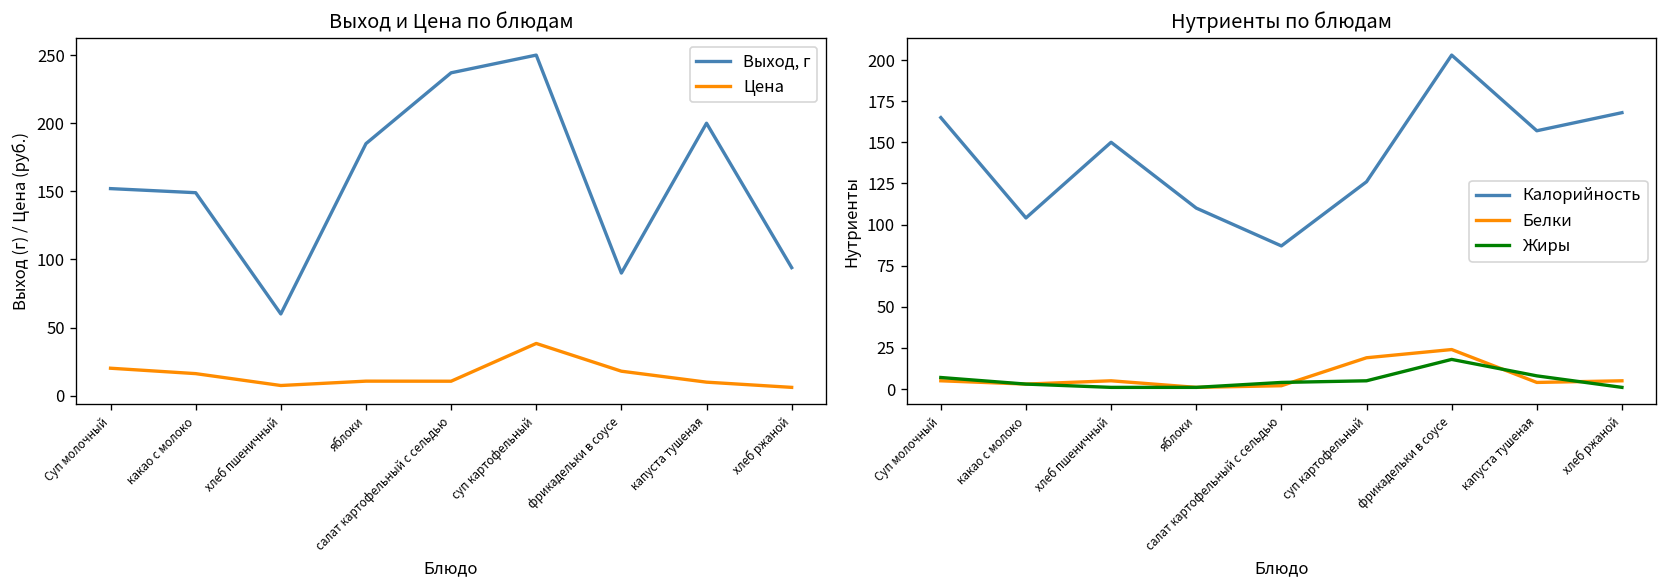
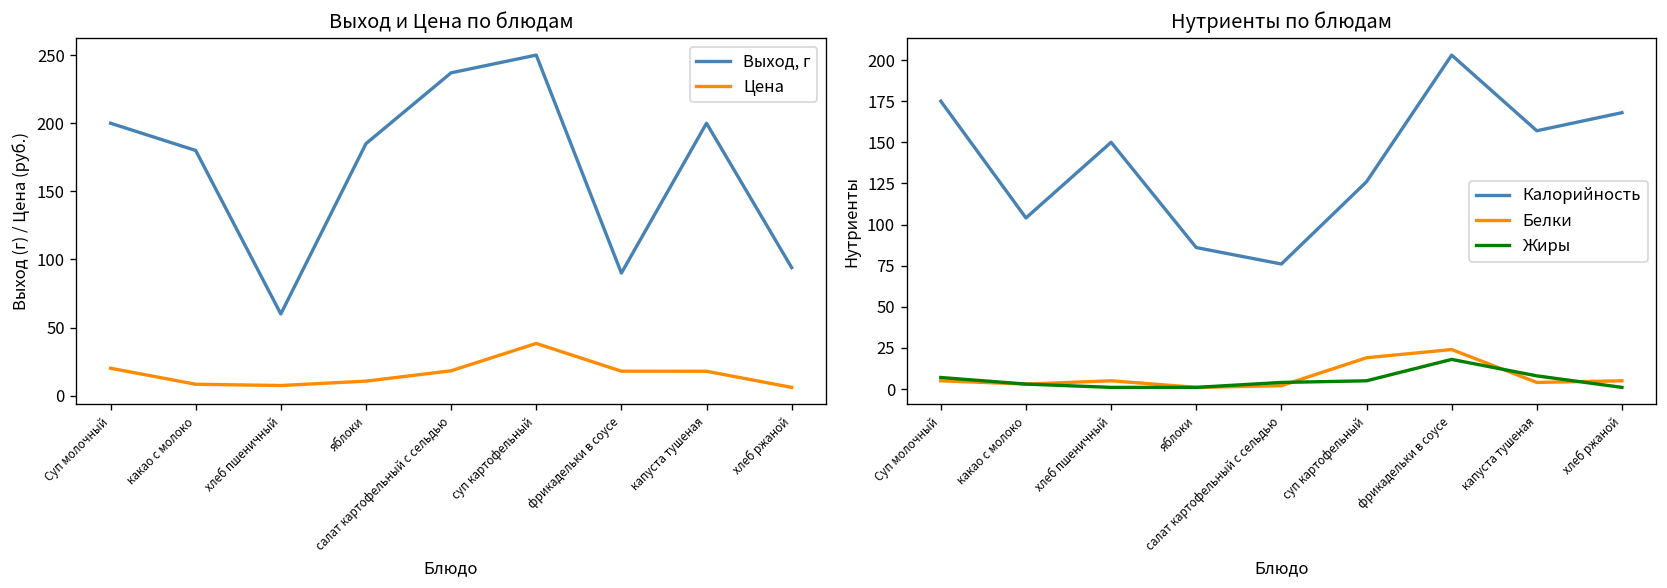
  {
    "Выход и Цена по блюдам": {
      "Выход, г": {
-       "Суп молочный": 152,
-       "какао с молоко": 149,
+       "Суп молочный": 200,
+       "какао с молоко": 180,
        "хлеб пшеничный": 60,
        "яблоки": 185,
        "салат картофельный с сельдью": 237,
        "суп картофельный": 250,
        "фрикадельки в соусе": 90,
        "капуста тушеная": 200,
        "хлеб ржаной": 94
      },
      "Цена": {
        "Суп молочный": 20,
-       "какао с молоко": 16,
+       "какао с молоко": 8,
        "хлеб пшеничный": 7,
        "яблоки": 11,
-       "салат картофельный с сельдью": 11,
+       "салат картофельный с сельдью": 18,
        "суп картофельный": 38,
        "фрикадельки в соусе": 18,
-       "капуста тушеная": 10,
+       "капуста тушеная": 18,
        "хлеб ржаной": 6
      }
    },
    "Нутриенты по блюдам": {
      "Калорийность": {
-       "Суп молочный": 165,
+       "Суп молочный": 175,
        "какао с молоко": 104,
        "хлеб пшеничный": 150,
-       "яблоки": 110,
-       "салат картофельный с сельдью": 87,
+       "яблоки": 86,
+       "салат картофельный с сельдью": 76,
        "суп картофельный": 126,
        "фрикадельки в соусе": 203,
        "капуста тушеная": 157,
        "хлеб ржаной": 168
      },
      "Белки": {
        "Суп молочный": 5,
        "хлеб пшеничный": 5,
        "салат картофельный с сельдью": 2,
        "суп картофельный": 19,
        "фрикадельки в соусе": 24,
        "капуста тушеная": 4,
        "хлеб ржаной": 5
      },
      "Жиры": {
        "Суп молочный": 7,
        "хлеб пшеничный": 1,
        "салат картофельный с сельдью": 4,
        "суп картофельный": 5,
        "фрикадельки в соусе": 18,
        "капуста тушеная": 8,
        "хлеб ржаной": 1
      }
    }
  }
